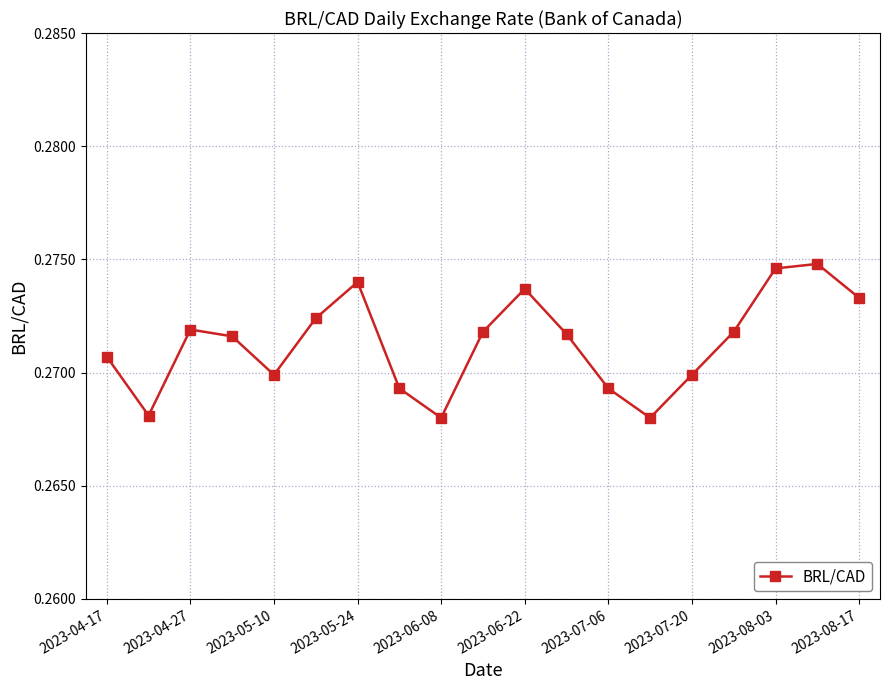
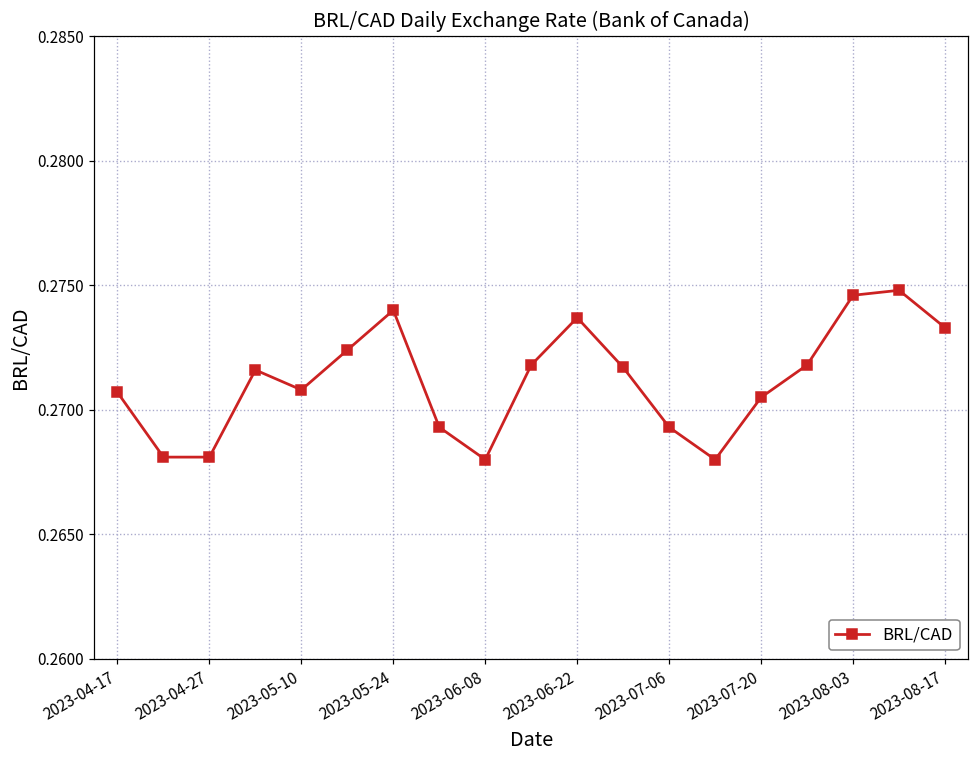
  {
    "2023-04-17": 0.2707,
-   "2023-04-27": 0.2719,
-   "2023-05-10": 0.2699,
+   "2023-04-27": 0.2681,
+   "2023-05-10": 0.2708,
    "2023-05-24": 0.2740,
    "2023-06-08": 0.2680,
    "2023-06-22": 0.2737,
    "2023-07-06": 0.2693,
-   "2023-07-20": 0.2699,
+   "2023-07-20": 0.2705,
    "2023-08-03": 0.2746,
    "2023-08-17": 0.2733
  }
